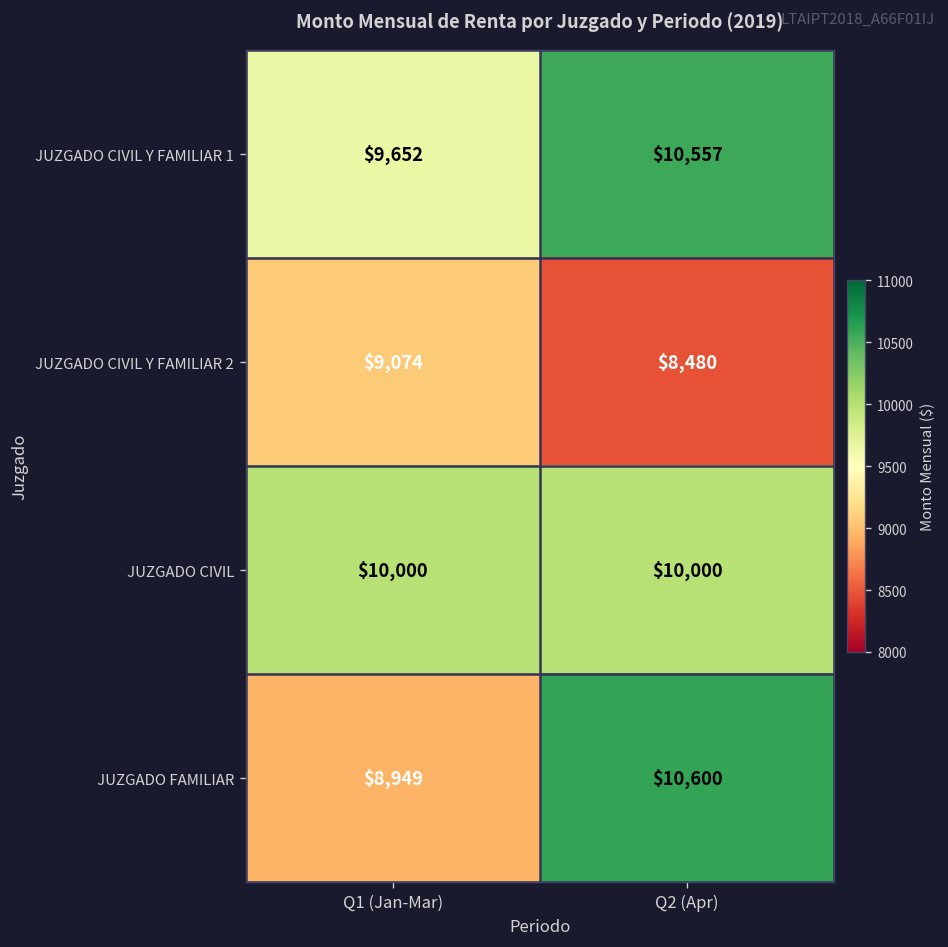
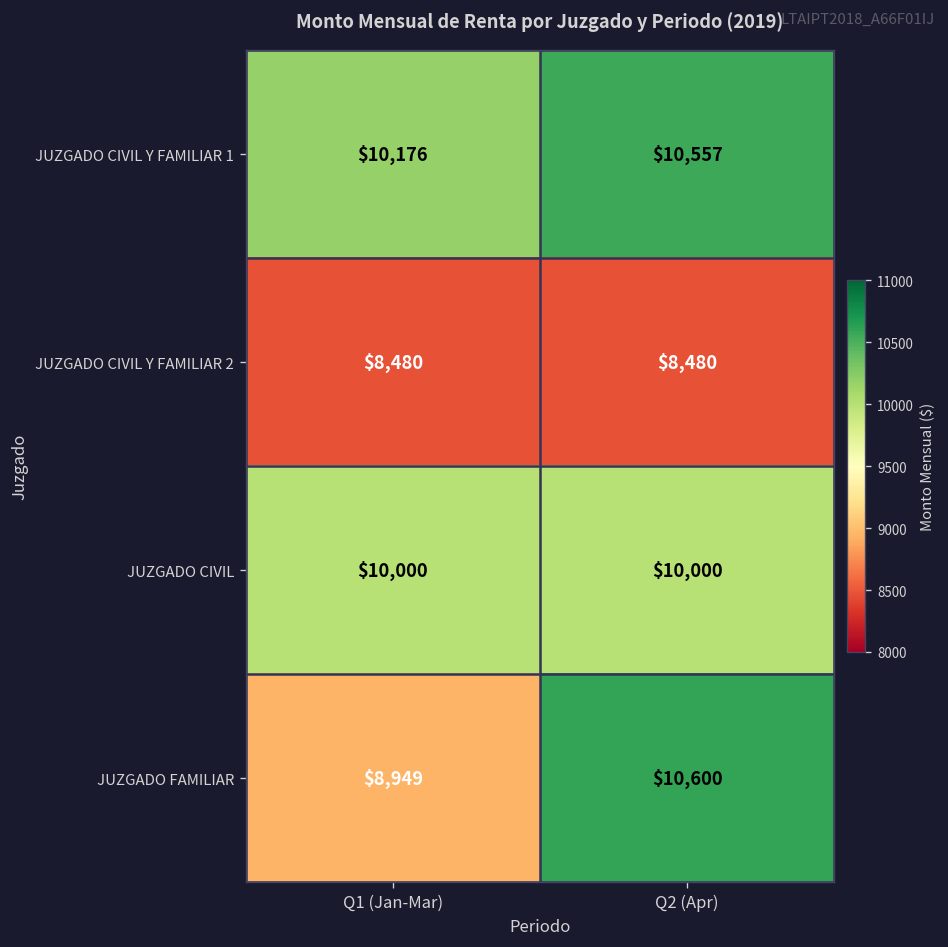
  {
    "JUZGADO CIVIL Y FAMILIAR 1": {
-     "Q1 (Jan-Mar)": "$9,652",
+     "Q1 (Jan-Mar)": "$10,176",
      "Q2 (Apr)": "$10,557"
    },
    "JUZGADO CIVIL Y FAMILIAR 2": {
-     "Q1 (Jan-Mar)": "$9,074",
+     "Q1 (Jan-Mar)": "$8,480",
      "Q2 (Apr)": "$8,480"
    },
    "JUZGADO CIVIL": {
      "Q1 (Jan-Mar)": "$10,000",
      "Q2 (Apr)": "$10,000"
    },
    "JUZGADO FAMILIAR": {
      "Q1 (Jan-Mar)": "$8,949",
      "Q2 (Apr)": "$10,600"
    }
  }
